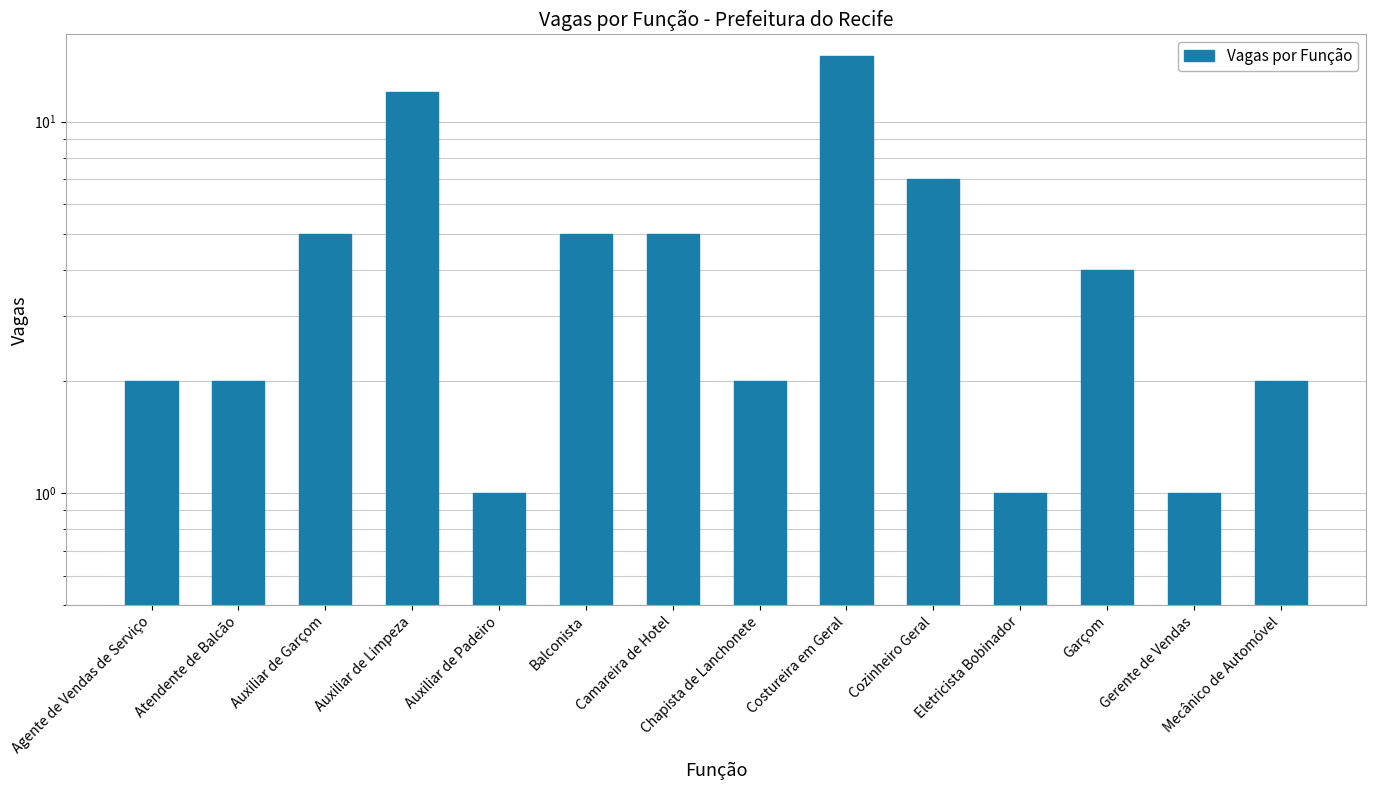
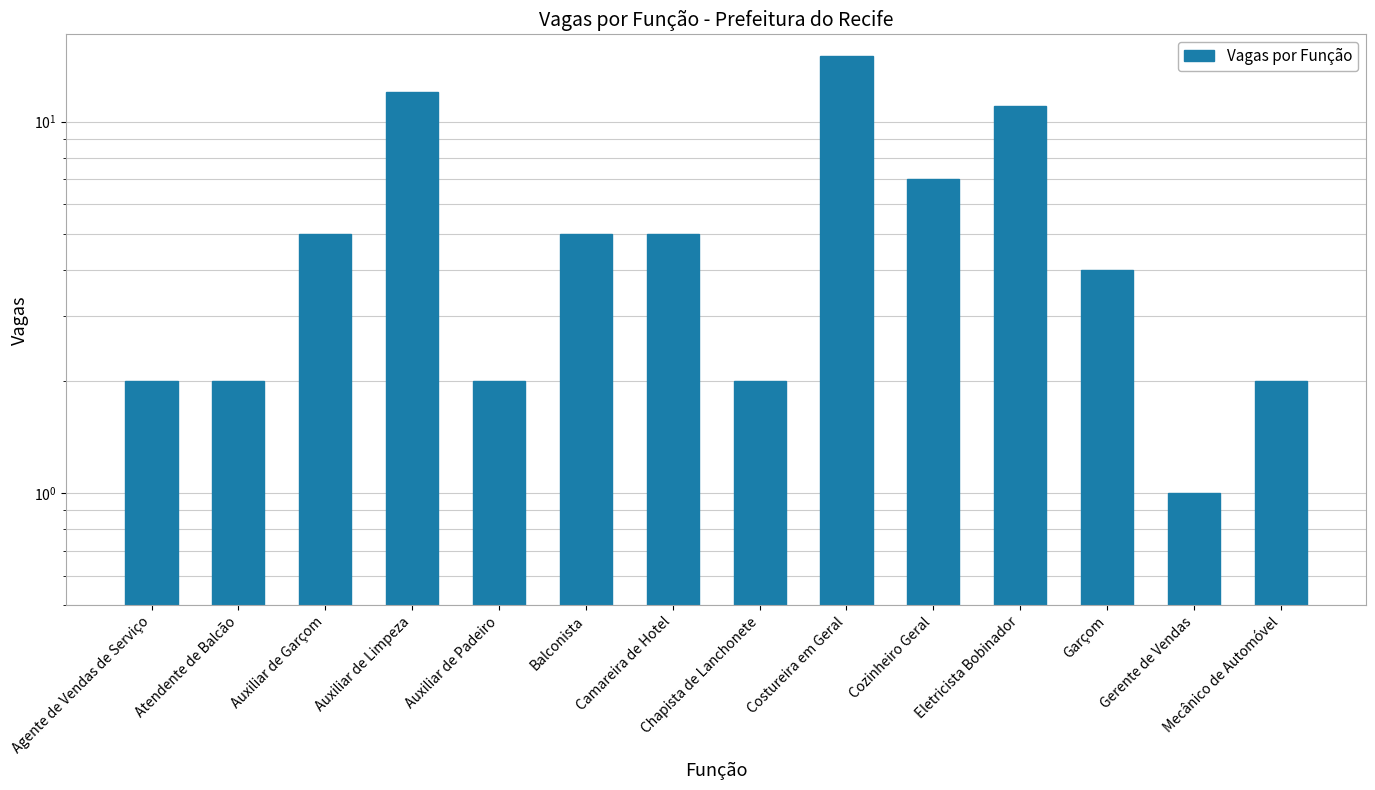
  {
    "Agente de Vendas de Serviço": 2,
    "Atendente de Balcão": 2,
    "Auxiliar de Garçom": 5,
    "Auxiliar de Limpeza": 12,
-   "Auxiliar de Padeiro": 1,
+   "Auxiliar de Padeiro": 2,
    "Balconista": 5,
    "Camareira de Hotel": 5,
    "Chapista de Lanchonete": 2,
    "Costureira em Geral": 15,
    "Cozinheiro Geral": 7,
-   "Eletricista Bobinador": 1,
+   "Eletricista Bobinador": 11,
    "Garçom": 4,
    "Gerente de Vendas": 1,
    "Mecânico de Automóvel": 2
  }
